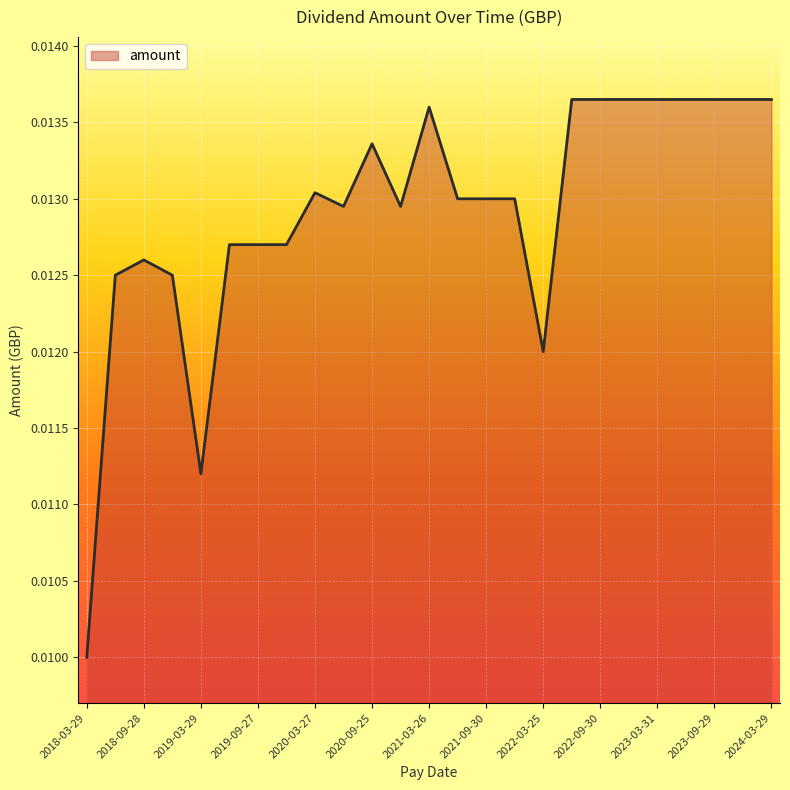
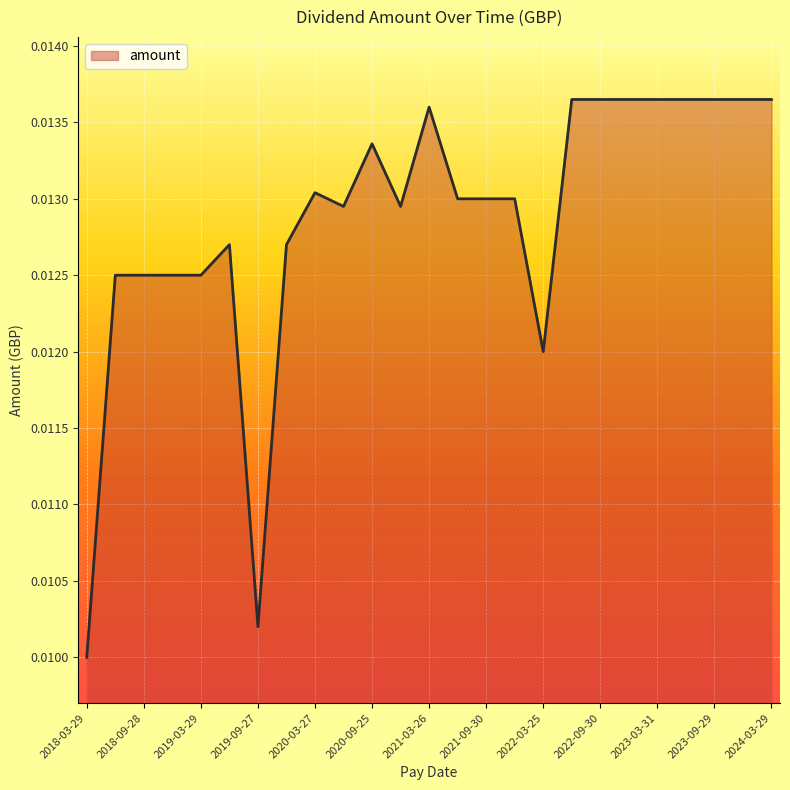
  {
    "2018-03-29": 0.0100,
-   "2018-09-28": 0.0126,
-   "2019-03-29": 0.0112,
-   "2019-09-27": 0.0127,
+   "2018-09-28": 0.0125,
+   "2019-03-29": 0.0125,
+   "2019-09-27": 0.0102,
    "2020-03-27": 0.01304,
    "2020-09-25": 0.01336,
    "2021-03-26": 0.0136,
    "2021-09-30": 0.0130,
    "2022-03-25": 0.0120,
    "2022-09-30": 0.01365,
    "2023-03-31": 0.01365,
    "2023-09-29": 0.01365,
    "2024-03-29": 0.01365
  }
